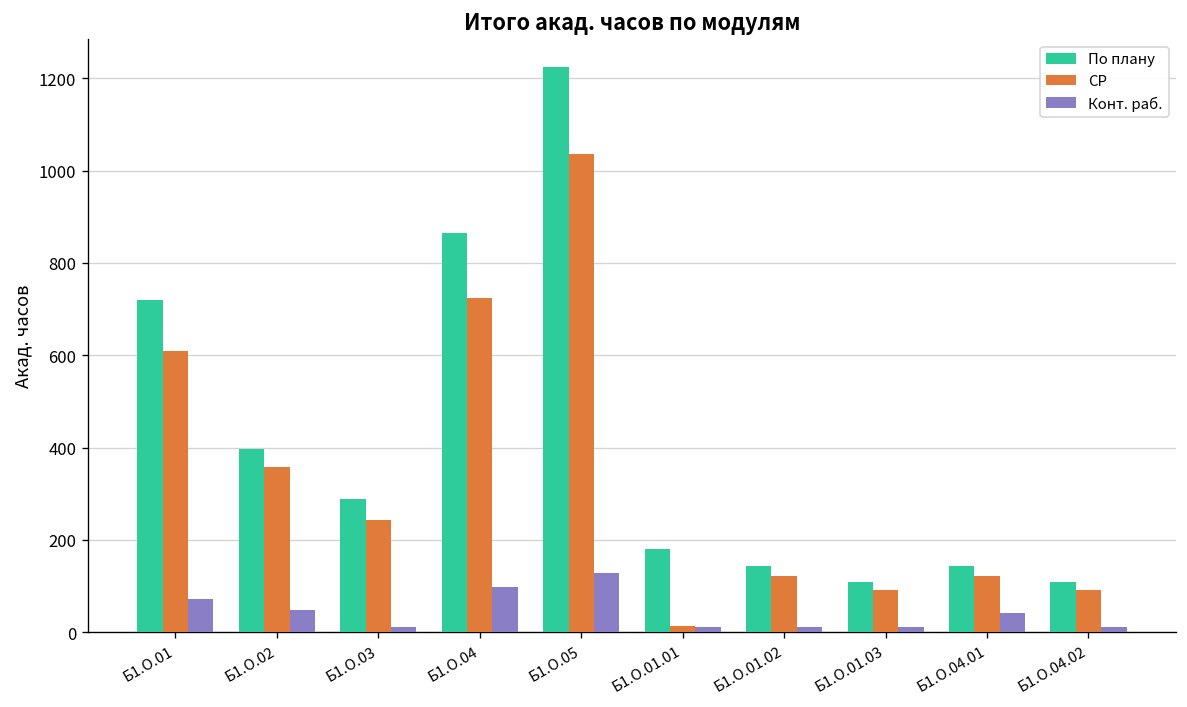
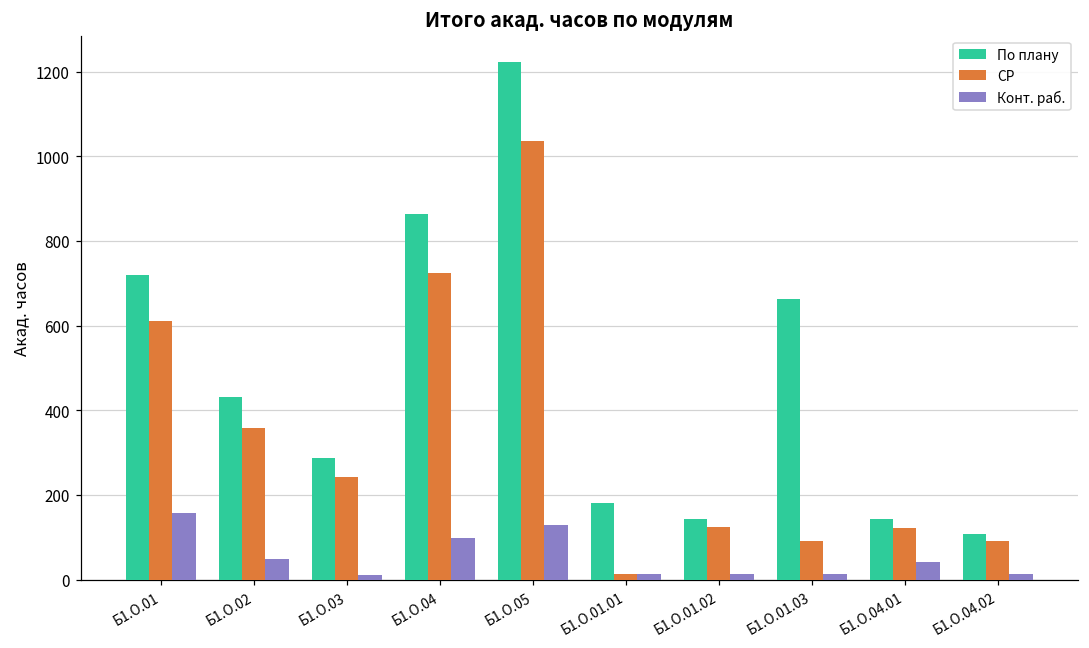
  {
    "По плану": {
      "Б1.О.01": 720,
-     "Б1.О.02": 400,
+     "Б1.О.02": 430,
      "Б1.О.03": 290,
      "Б1.О.04": 860,
      "Б1.О.05": 1220,
      "Б1.О.01.01": 180,
      "Б1.О.01.02": 140,
-     "Б1.О.01.03": 110,
+     "Б1.О.01.03": 660,
      "Б1.О.04.01": 140,
      "Б1.О.04.02": 110
    },
    "СР": {
      "Б1.О.01": 610,
      "Б1.О.02": 360,
      "Б1.О.03": 240,
      "Б1.О.04": 720,
      "Б1.О.05": 1040,
      "Б1.О.01.01": 10,
      "Б1.О.01.02": 120,
      "Б1.О.01.03": 90,
      "Б1.О.04.01": 120,
      "Б1.О.04.02": 90
    },
    "Конт. раб.": {
-     "Б1.О.01": 70,
+     "Б1.О.01": 160,
      "Б1.О.02": 50,
      "Б1.О.03": 10,
      "Б1.О.04": 100,
      "Б1.О.05": 130,
      "Б1.О.01.01": 10,
      "Б1.О.01.02": 10,
      "Б1.О.01.03": 10,
      "Б1.О.04.01": 40,
      "Б1.О.04.02": 10
    }
  }
